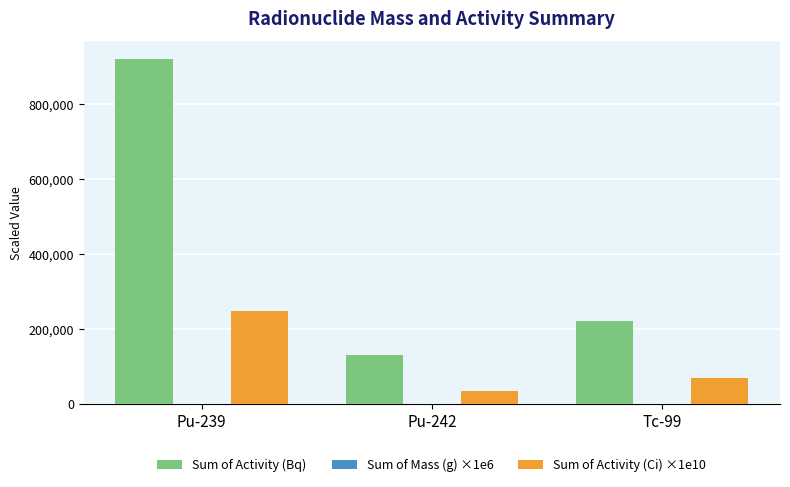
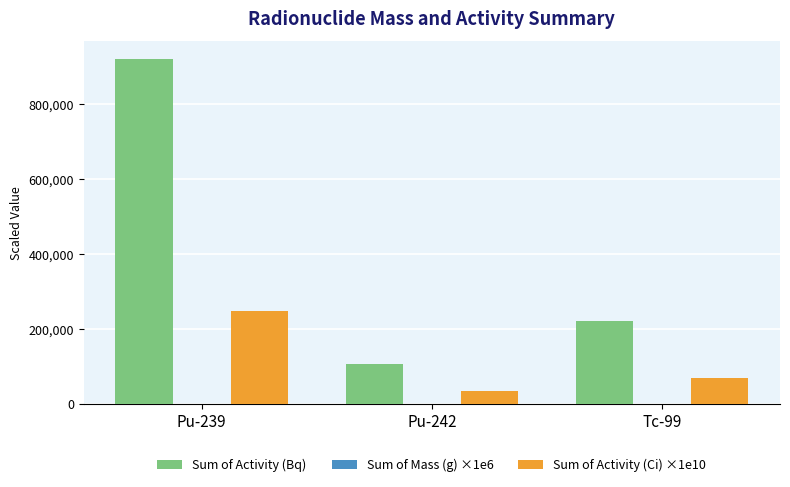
  {
    "Sum of Activity (Bq)": {
      "Pu-239": "920,000",
-     "Pu-242": "130,000",
+     "Pu-242": "110,000",
      "Tc-99": "220,000"
    },
    "Sum of Activity (Ci) ×1e10": {
      "Pu-239": "250,000",
      "Pu-242": "40,000",
      "Tc-99": "70,000"
    }
  }
